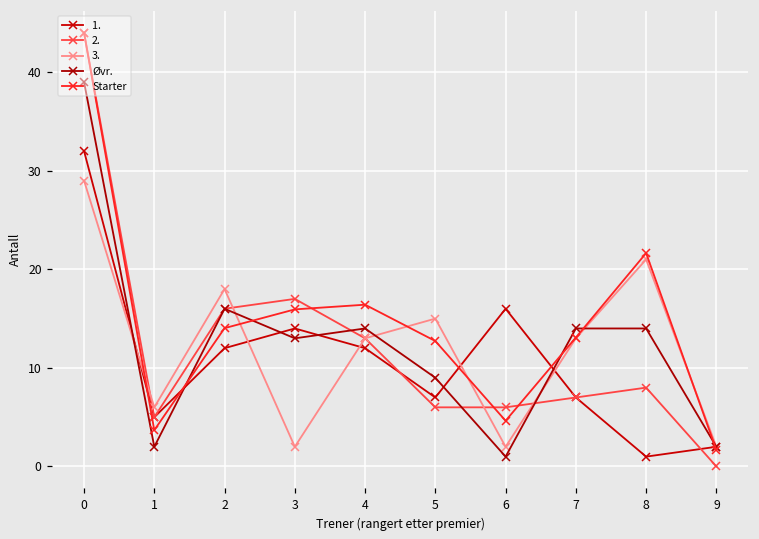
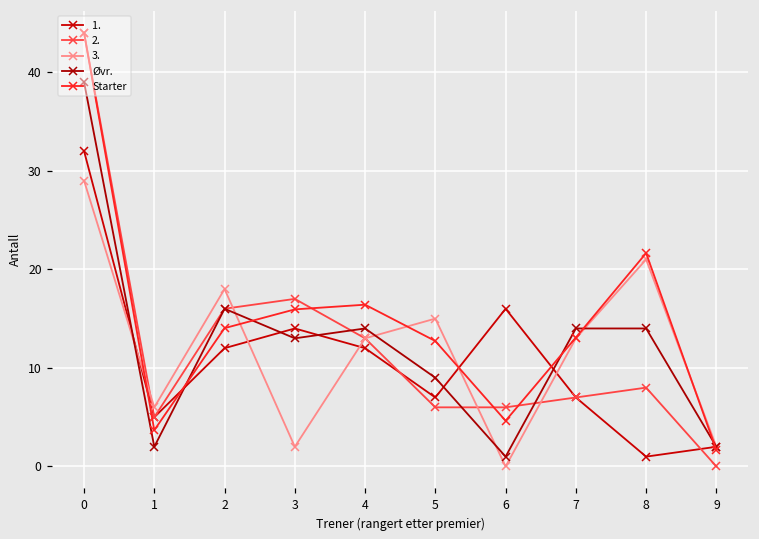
  {
    "3.": {
      "0": 29,
      "1": 6,
      "2": 18,
      "3": 2,
      "5": 15,
-     "6": 2,
+     "6": 0,
      "8": 21
    }
  }
